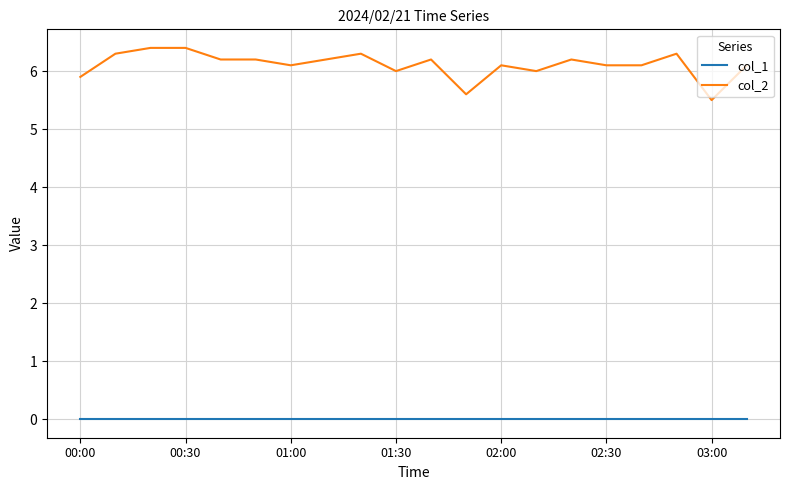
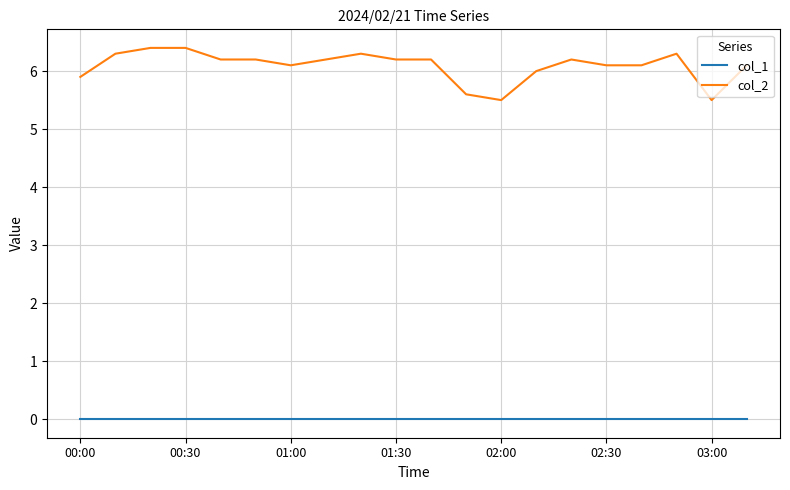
  {
    "col_1": {
      "00:00": 0.0,
      "00:30": 0.0,
      "01:00": 0.0,
      "01:30": 0.0,
      "02:00": 0.0,
      "02:30": 0.0,
      "03:00": 0.0
    },
    "col_2": {
      "00:00": 5.9,
      "00:30": 6.4,
      "01:00": 6.1,
-     "01:30": 6.0,
-     "02:00": 6.1,
+     "01:30": 6.2,
+     "02:00": 5.5,
      "02:30": 6.1,
      "03:00": 5.5
    }
  }
